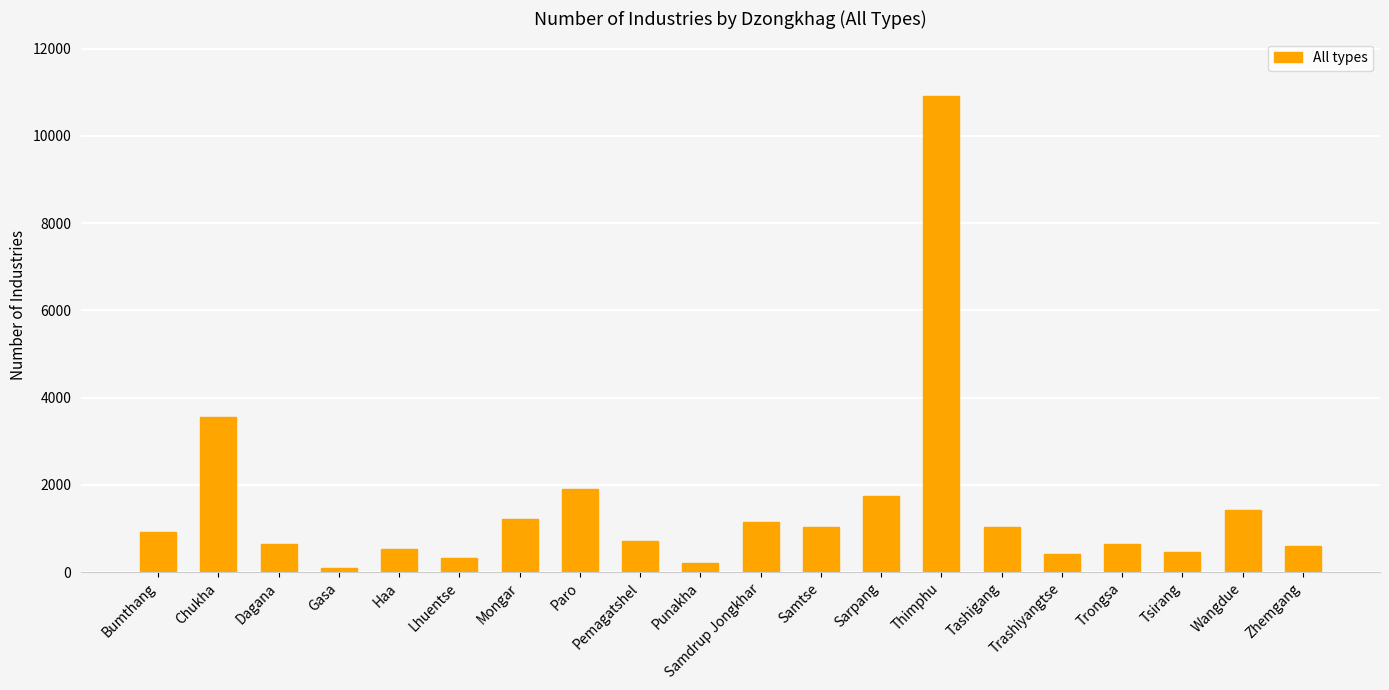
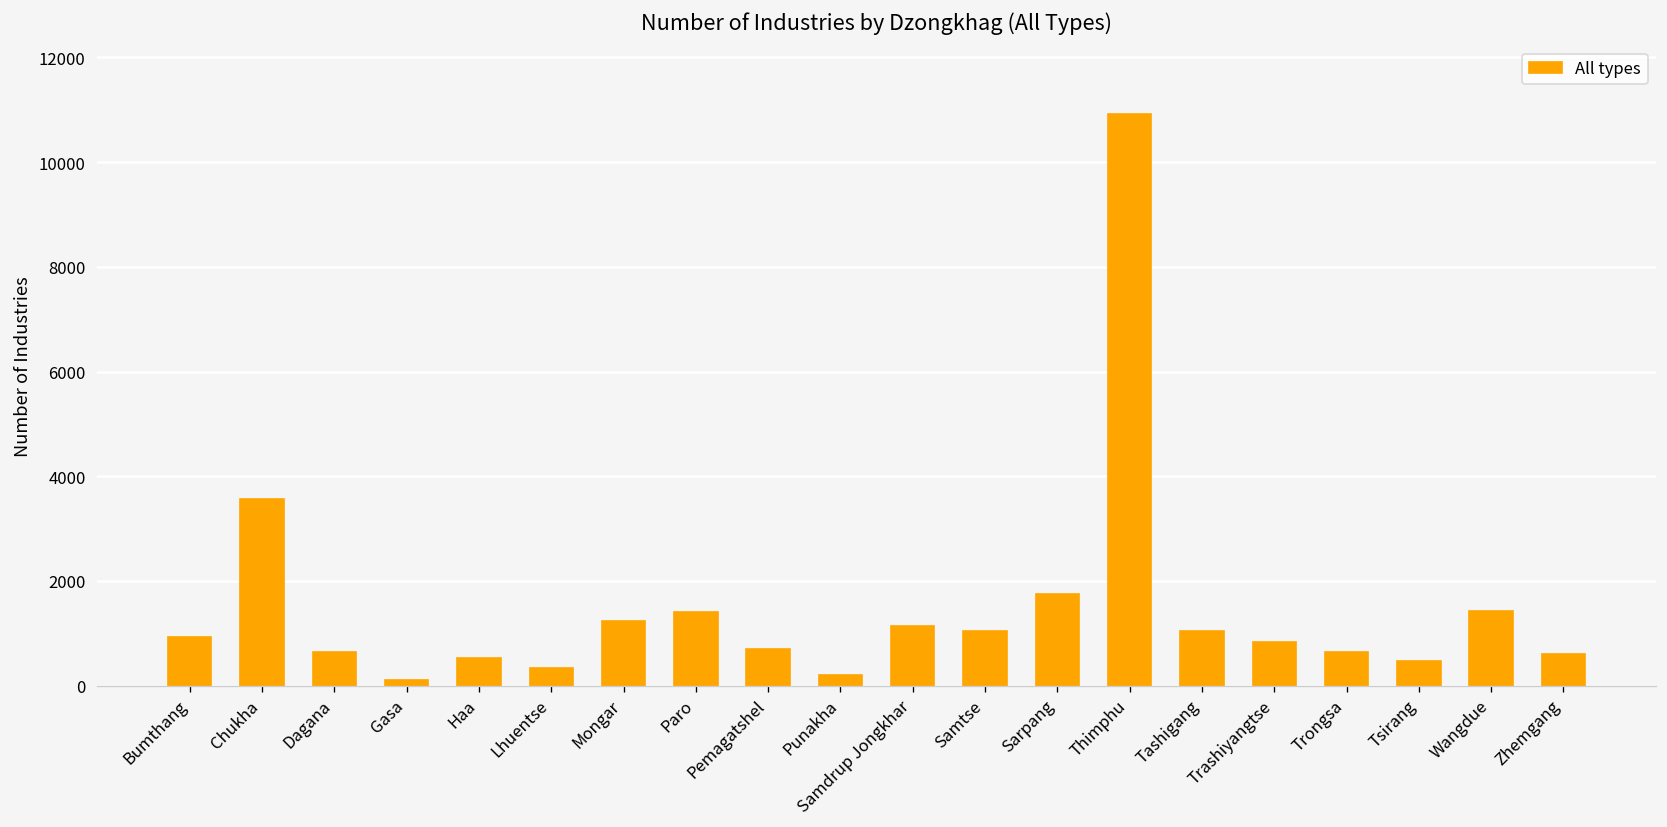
  {
    "Bumthang": 900,
    "Chukha": 3600,
    "Dagana": 600,
    "Gasa": 100,
    "Haa": 500,
    "Lhuentse": 300,
    "Mongar": 1200,
-   "Paro": 1900,
+   "Paro": 1400,
    "Pemagatshel": 700,
    "Punakha": 200,
    "Samdrup Jongkhar": 1100,
    "Samtse": 1000,
    "Sarpang": 1700,
    "Thimphu": 10900,
    "Tashigang": 1000,
-   "Trashiyangtse": 400,
+   "Trashiyangtse": 800,
    "Trongsa": 600,
    "Tsirang": 500,
    "Wangdue": 1400,
    "Zhemgang": 600
  }
